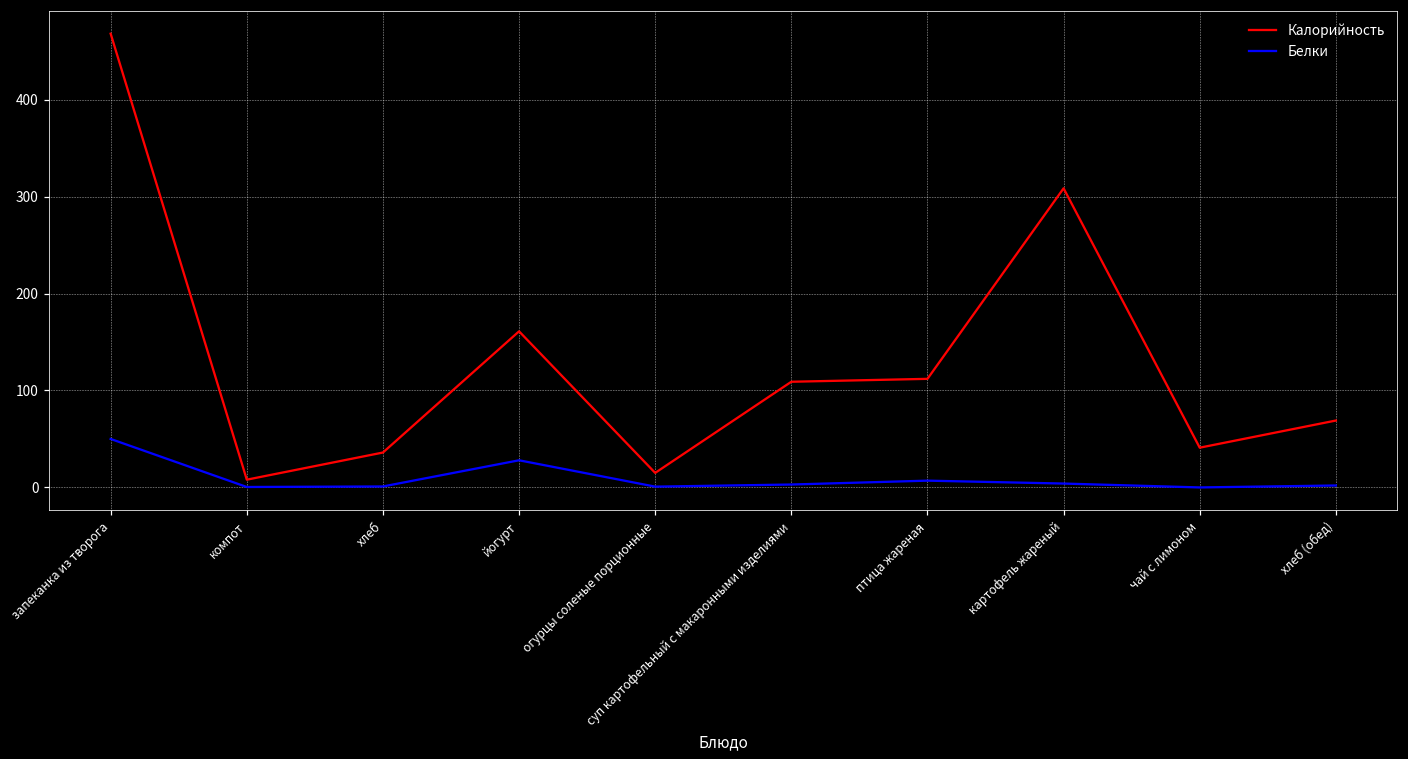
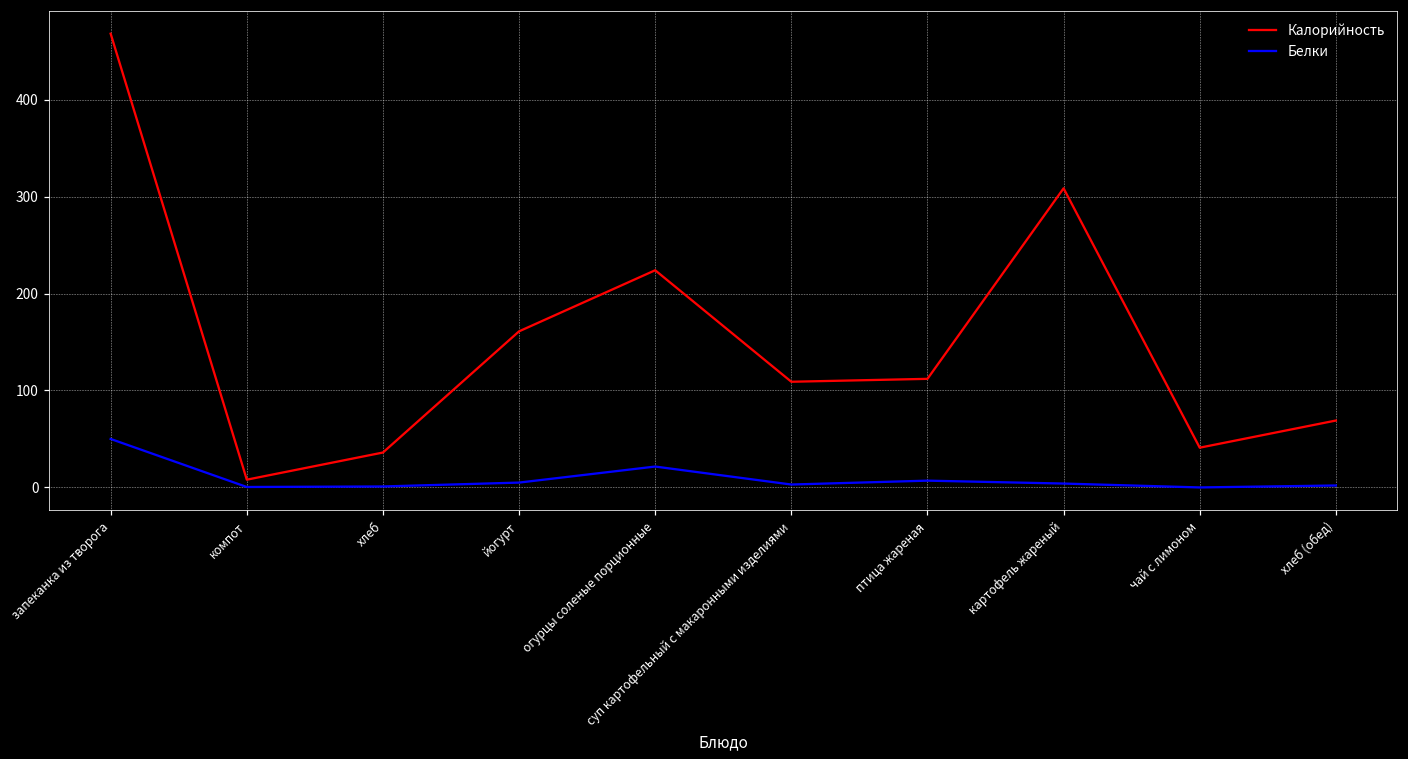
  {
    "Калорийность": {
      "запеканка из творога": 470,
      "компот": 10,
      "хлеб": 40,
      "йогурт": 160,
-     "огурцы соленые порционные": 20,
+     "огурцы соленые порционные": 220,
      "суп картофельный с макаронными изделиями": 110,
      "птица жареная": 110,
      "картофель жареный": 310,
      "чай с лимоном": 40,
      "хлеб (обед)": 70
    },
    "Белки": {
      "запеканка из творога": 50,
      "компот": 0,
      "хлеб": 0,
-     "йогурт": 30,
-     "огурцы соленые порционные": 0,
+     "йогурт": 10,
+     "огурцы соленые порционные": 20,
      "суп картофельный с макаронными изделиями": 0,
      "птица жареная": 10,
      "картофель жареный": 0,
      "чай с лимоном": 0,
      "хлеб (обед)": 0
    }
  }
